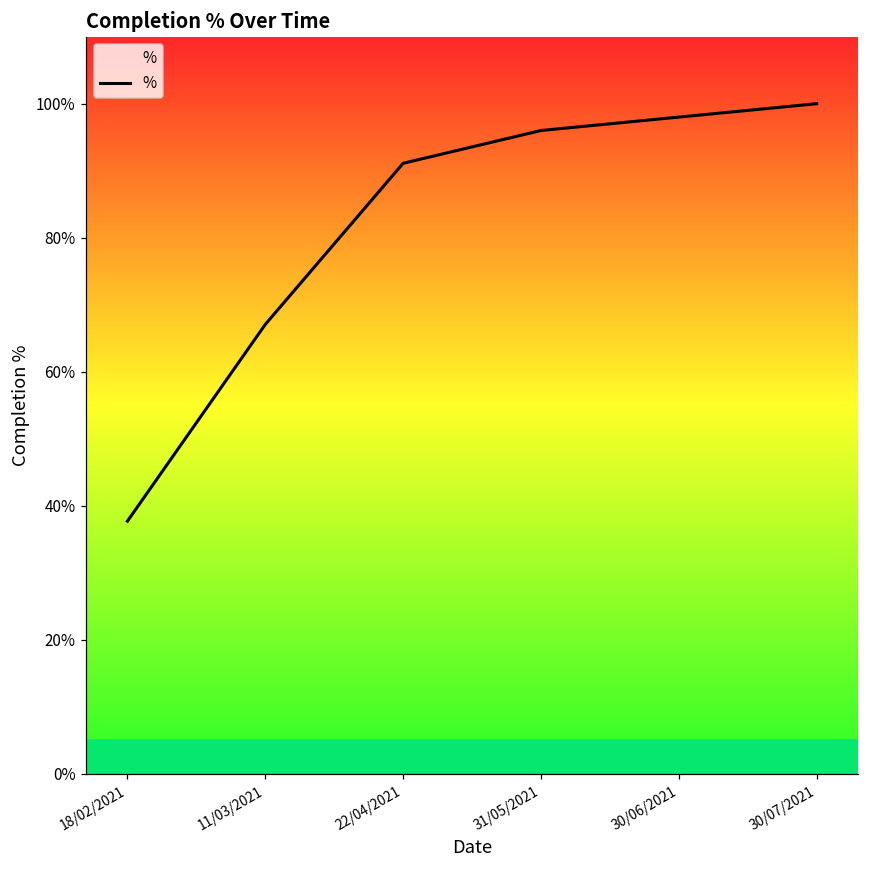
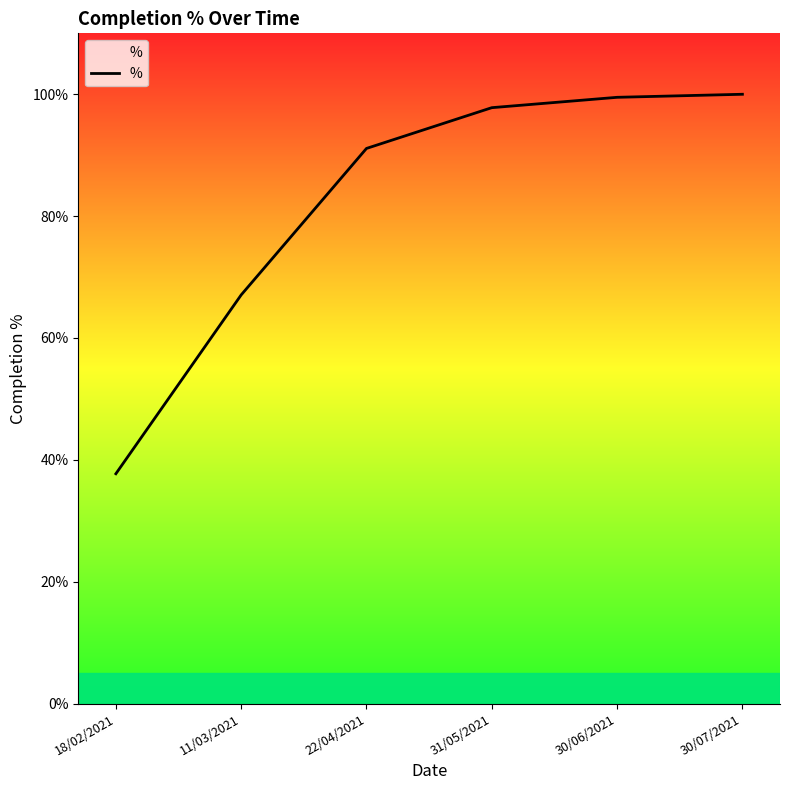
  {
    "18/02/2021": "38%",
    "11/03/2021": "67%",
    "22/04/2021": "91%",
-   "31/05/2021": "96%",
-   "30/06/2021": "98%",
+   "31/05/2021": "98%",
+   "30/06/2021": "100%",
    "30/07/2021": "100%"
  }
